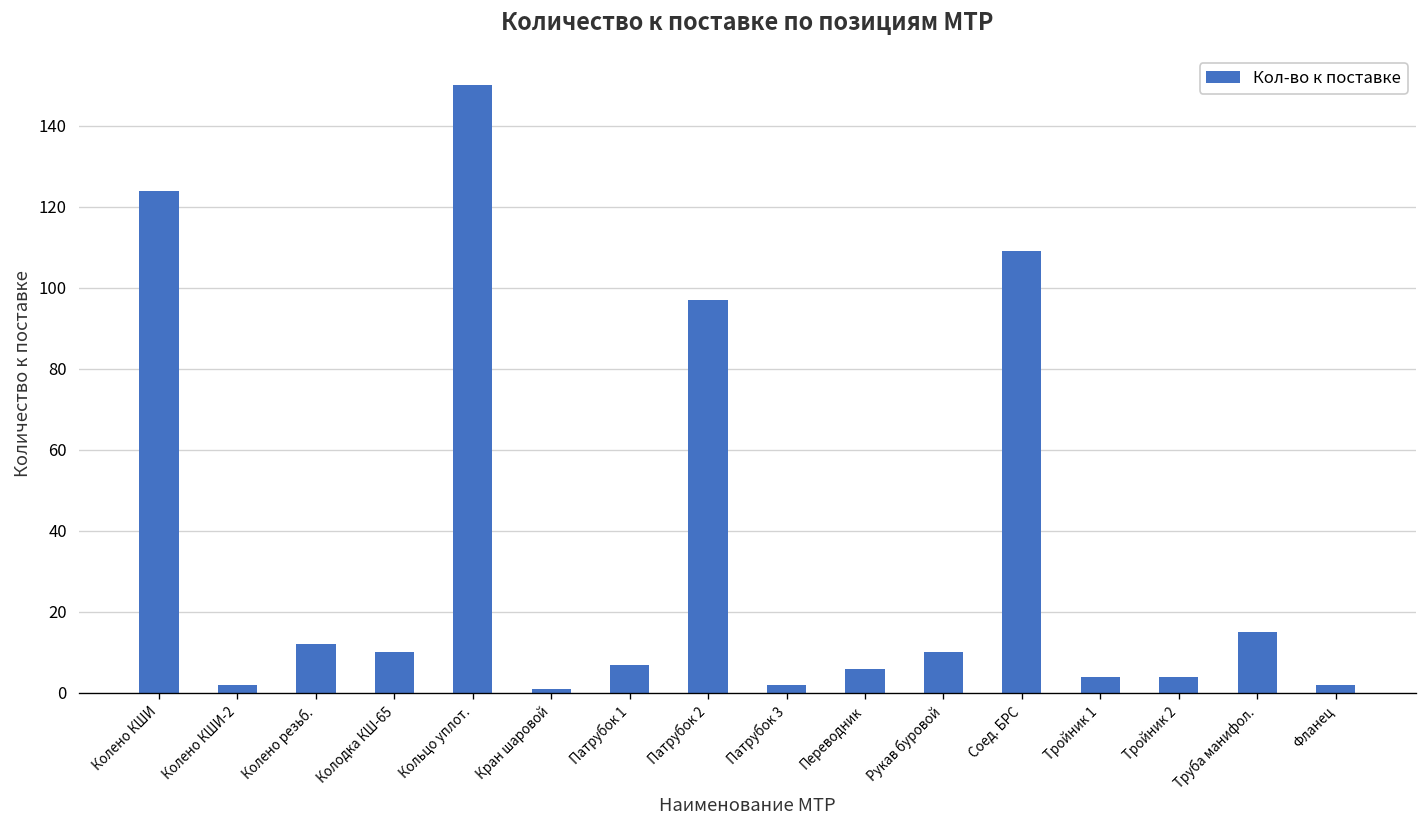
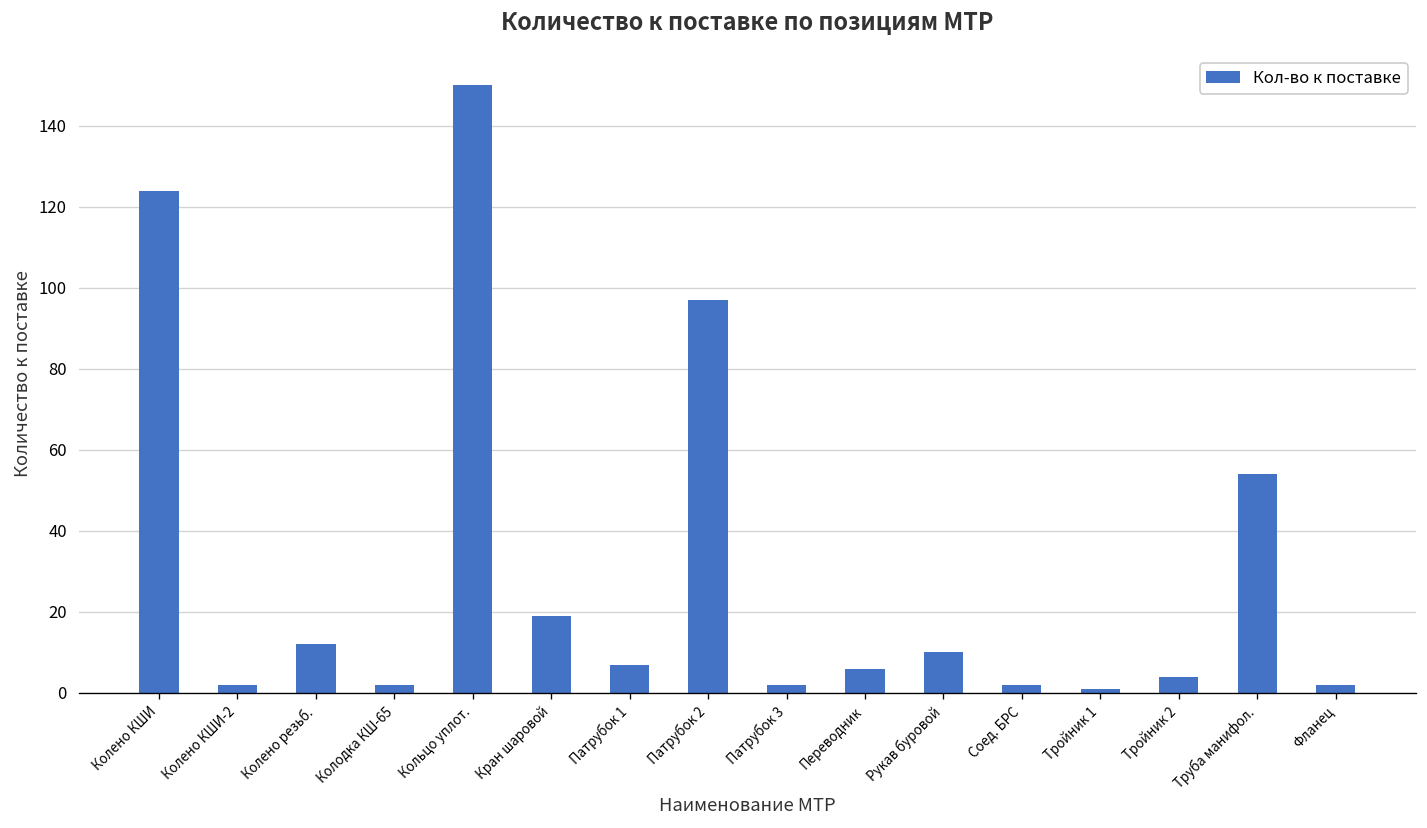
  {
    "Колено КШИ": 124,
    "Колено КШИ-2": 2,
    "Колено резьб.": 12,
-   "Колодка КШ-65": 10,
+   "Колодка КШ-65": 2,
    "Кольцо уплот.": 150,
-   "Кран шаровой": 1,
+   "Кран шаровой": 19,
    "Патрубок 1": 7,
    "Патрубок 2": 97,
    "Патрубок 3": 2,
    "Переводник": 6,
    "Рукав буровой": 10,
-   "Соед. БРС": 109,
-   "Тройник 1": 4,
+   "Соед. БРС": 2,
+   "Тройник 1": 1,
    "Тройник 2": 4,
-   "Труба манифол.": 15,
+   "Труба манифол.": 54,
    "Фланец": 2
  }
